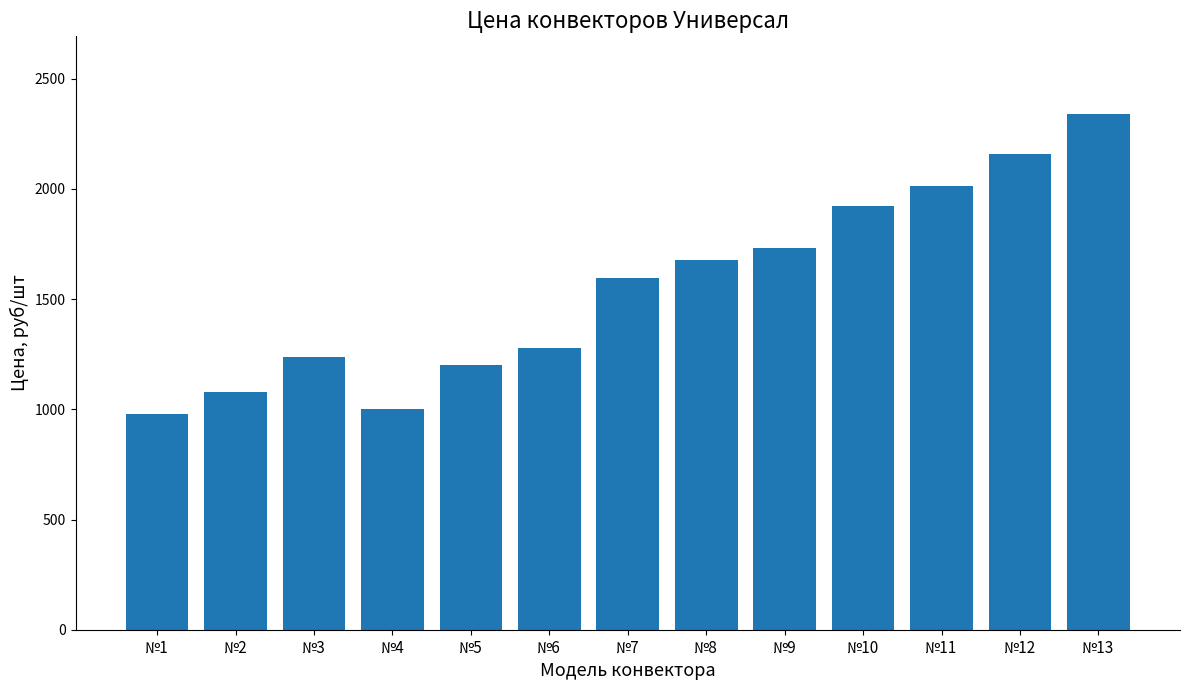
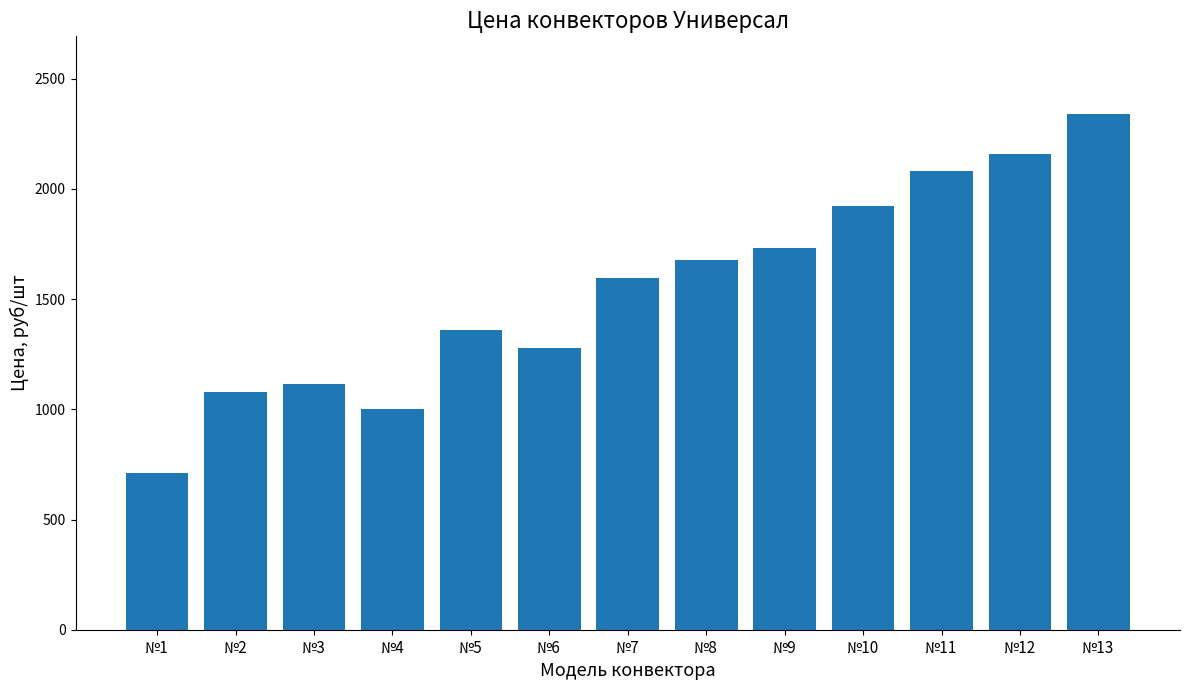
  {
-   "№1": 980,
+   "№1": 710,
    "№2": 1080,
-   "№3": 1240,
+   "№3": 1120,
    "№4": 1000,
-   "№5": 1200,
+   "№5": 1360,
    "№6": 1280,
    "№7": 1600,
    "№8": 1680,
    "№9": 1730,
    "№10": 1920,
-   "№11": 2010,
+   "№11": 2080,
    "№12": 2160,
    "№13": 2340
  }
